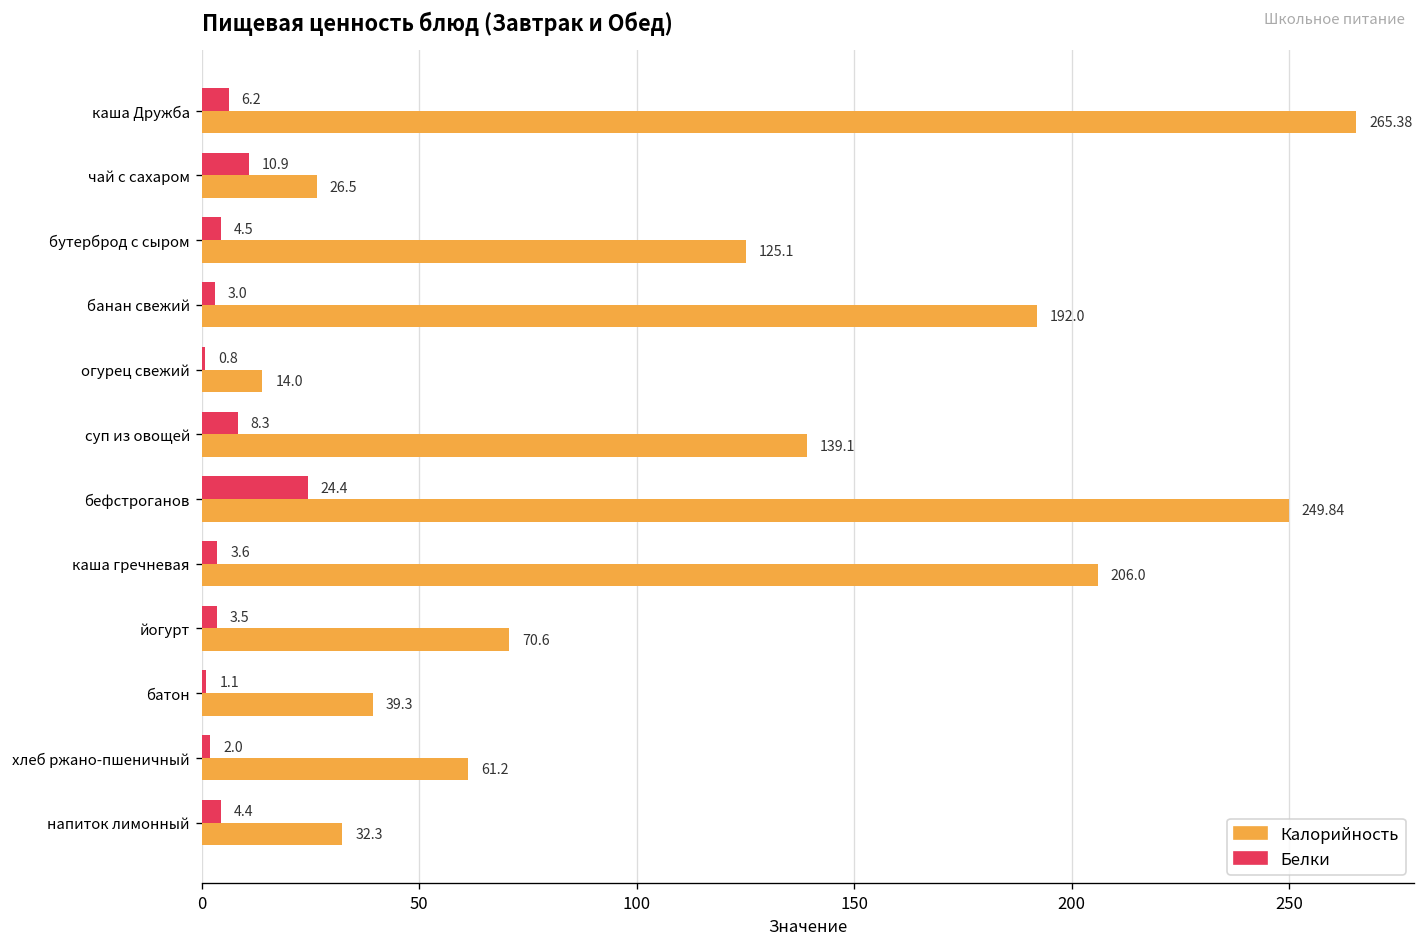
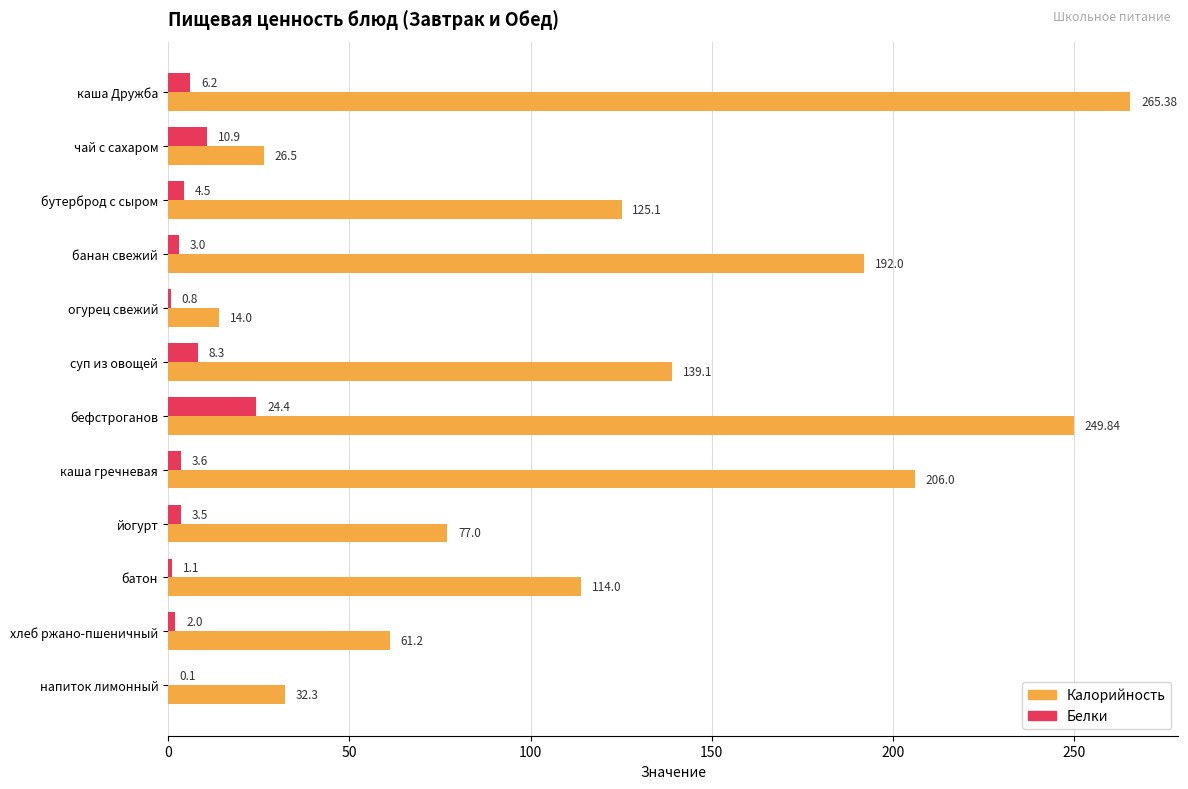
  {
    "Калорийность": {
      "каша Дружба": 265.38,
      "чай с сахаром": 26.5,
      "бутерброд с сыром": 125.1,
      "банан свежий": 192.0,
      "огурец свежий": 14.0,
      "суп из овощей": 139.1,
      "бефстроганов": 249.84,
      "каша гречневая": 206.0,
-     "йогурт": 70.6,
-     "батон": 39.3,
+     "йогурт": 77.0,
+     "батон": 114.0,
      "хлеб ржано-пшеничный": 61.2,
      "напиток лимонный": 32.3
    },
    "Белки": {
      "каша Дружба": 6.2,
      "чай с сахаром": 10.9,
      "бутерброд с сыром": 4.5,
      "банан свежий": 3.0,
      "огурец свежий": 0.8,
      "суп из овощей": 8.3,
      "бефстроганов": 24.4,
      "каша гречневая": 3.6,
      "йогурт": 3.5,
      "батон": 1.1,
      "хлеб ржано-пшеничный": 2.0,
-     "напиток лимонный": 4.4
+     "напиток лимонный": 0.1
    }
  }
